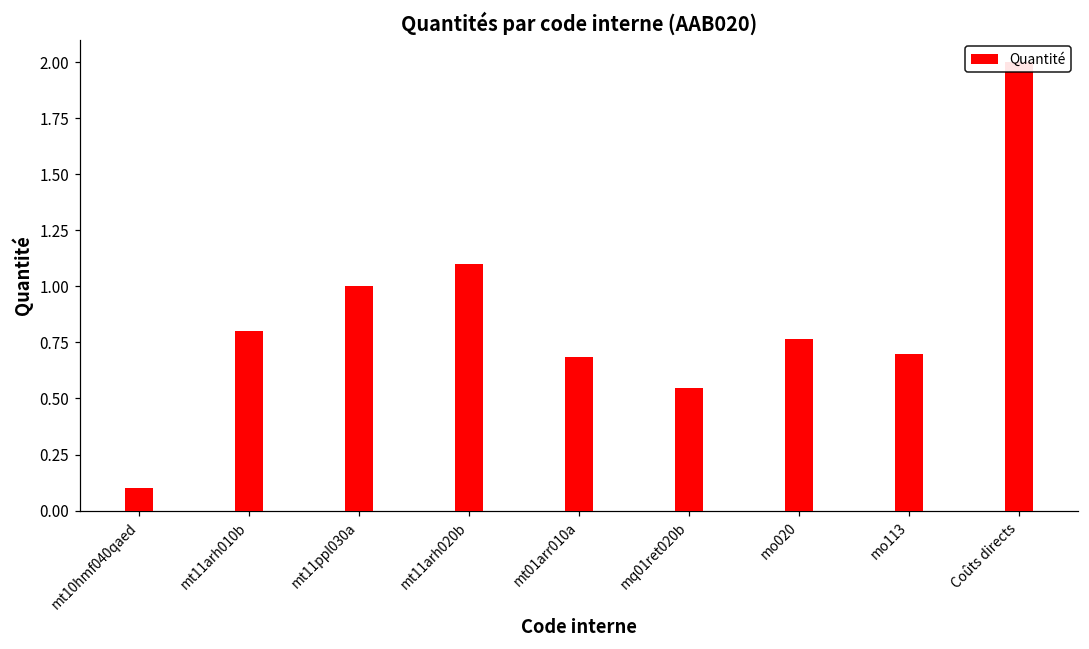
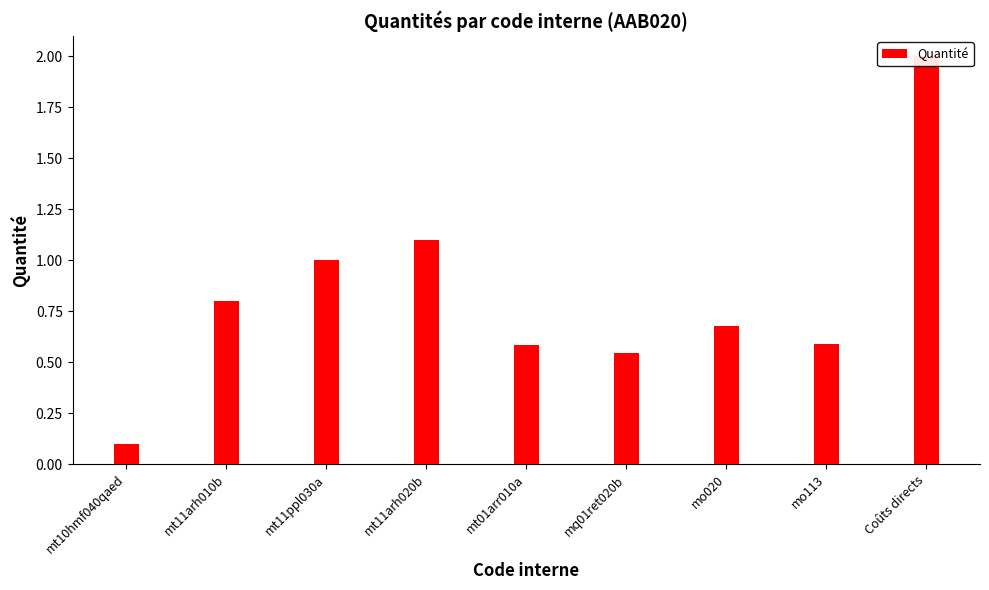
  {
    "mt10hmf040qaed": 0.10,
    "mt11arh010b": 0.80,
    "mt11ppl030a": 1.00,
    "mt11arh020b": 1.10,
-   "mt01arr010a": 0.69,
+   "mt01arr010a": 0.59,
    "mq01ret020b": 0.55,
-   "mo020": 0.77,
-   "mo113": 0.70
+   "mo020": 0.68,
+   "mo113": 0.59
  }
